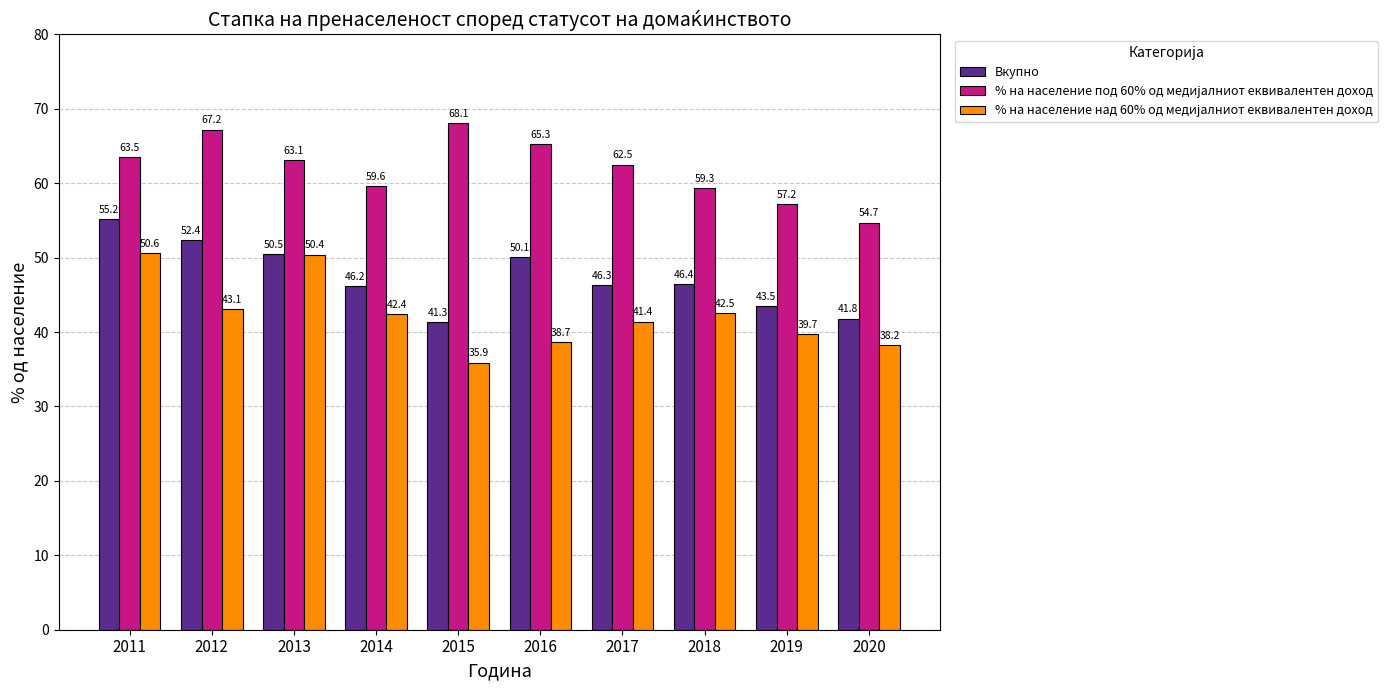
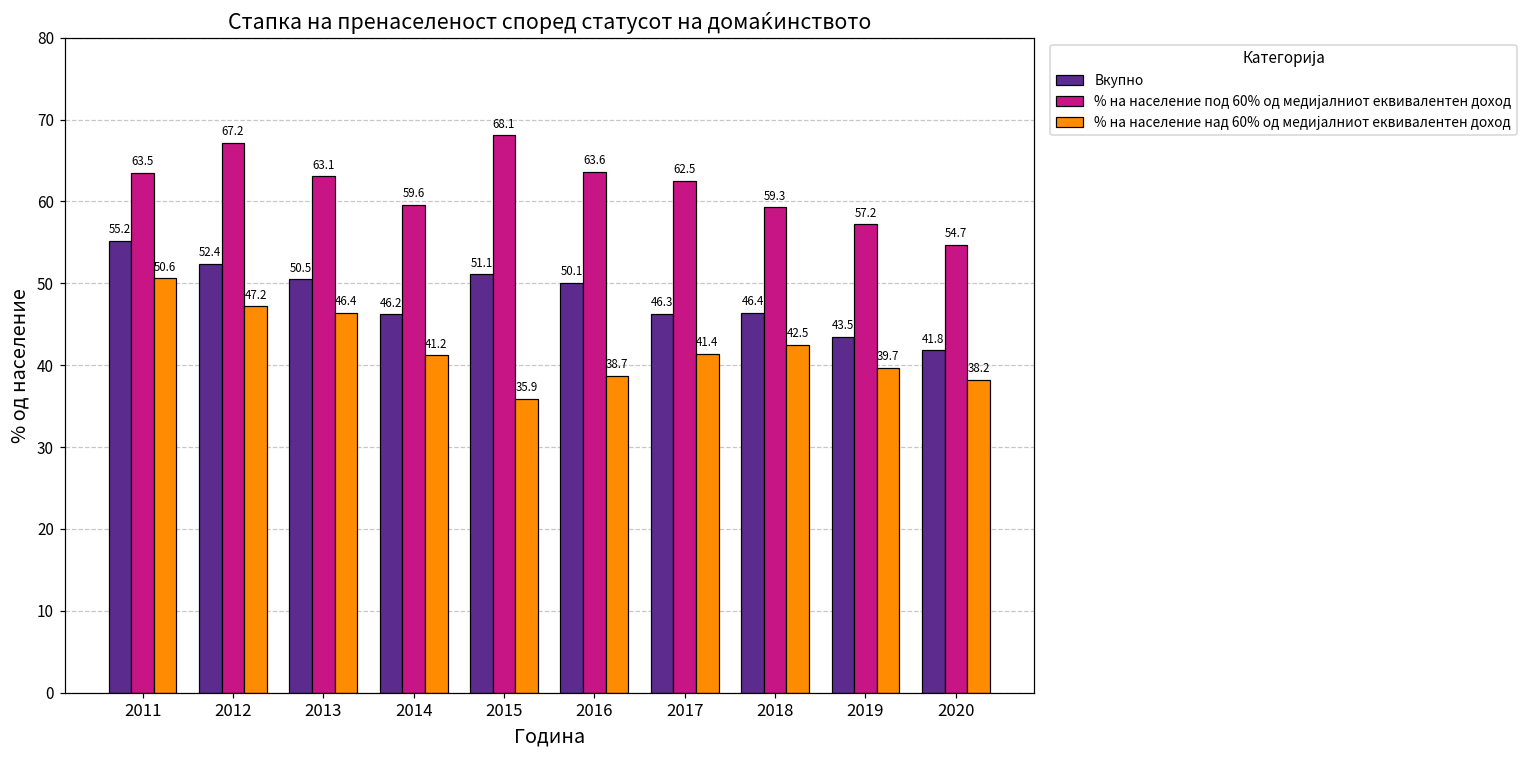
  {
    "Вкупно": {
      "2011": 55.2,
      "2012": 52.4,
      "2013": 50.5,
      "2014": 46.2,
-     "2015": 41.3,
+     "2015": 51.1,
      "2016": 50.1,
      "2017": 46.3,
      "2018": 46.4,
      "2019": 43.5,
      "2020": 41.8
    },
    "% на население под 60% од медијалниот еквивалентен доход": {
      "2011": 63.5,
      "2012": 67.2,
      "2013": 63.1,
      "2014": 59.6,
      "2015": 68.1,
-     "2016": 65.3,
+     "2016": 63.6,
      "2017": 62.5,
      "2018": 59.3,
      "2019": 57.2,
      "2020": 54.7
    },
    "% на население над 60% од медијалниот еквивалентен доход": {
      "2011": 50.6,
-     "2012": 43.1,
-     "2013": 50.4,
-     "2014": 42.4,
+     "2012": 47.2,
+     "2013": 46.4,
+     "2014": 41.2,
      "2015": 35.9,
      "2016": 38.7,
      "2017": 41.4,
      "2018": 42.5,
      "2019": 39.7,
      "2020": 38.2
    }
  }
